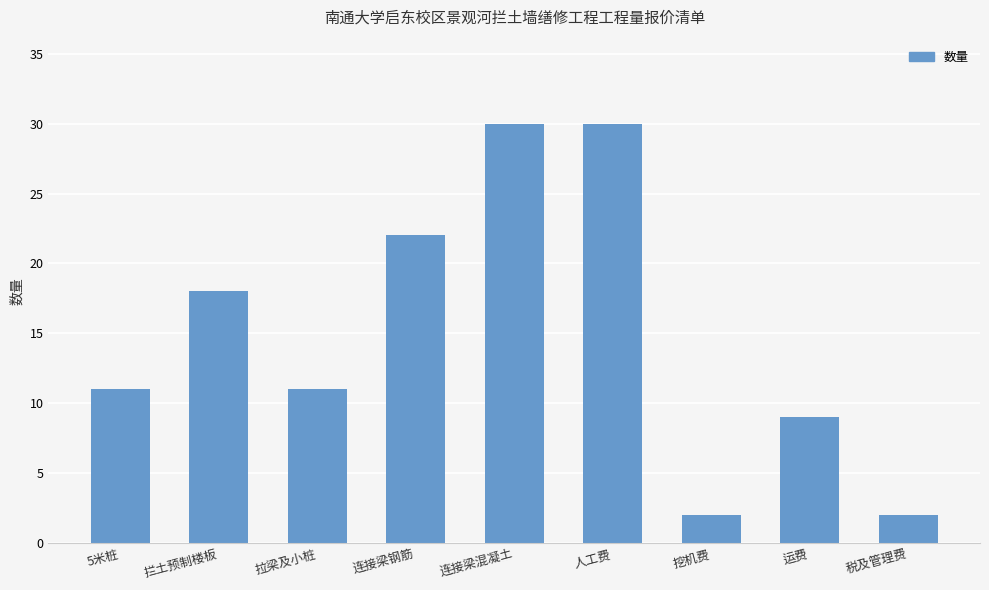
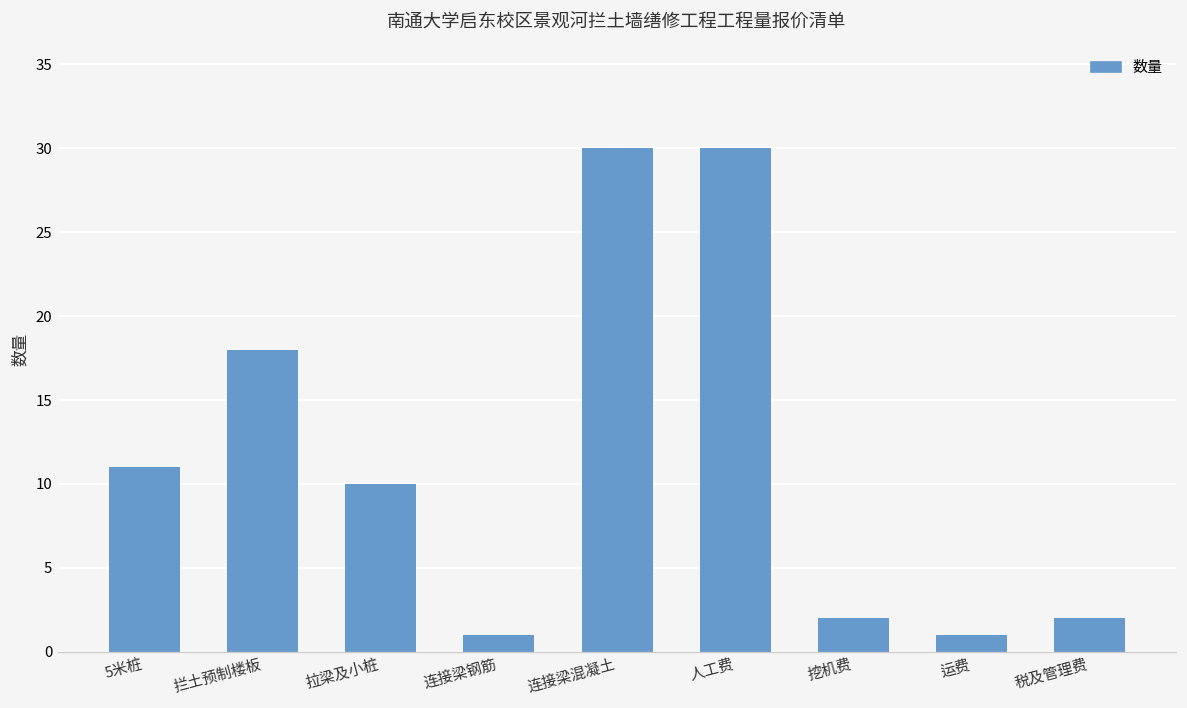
  {
    "5米桩": 11,
    "拦土预制楼板": 18,
-   "拉梁及小桩": 11,
-   "连接梁钢筋": 22,
+   "拉梁及小桩": 10,
+   "连接梁钢筋": 1,
    "连接梁混凝土": 30,
    "人工费": 30,
    "挖机费": 2,
-   "运费": 9,
+   "运费": 1,
    "税及管理费": 2
  }
